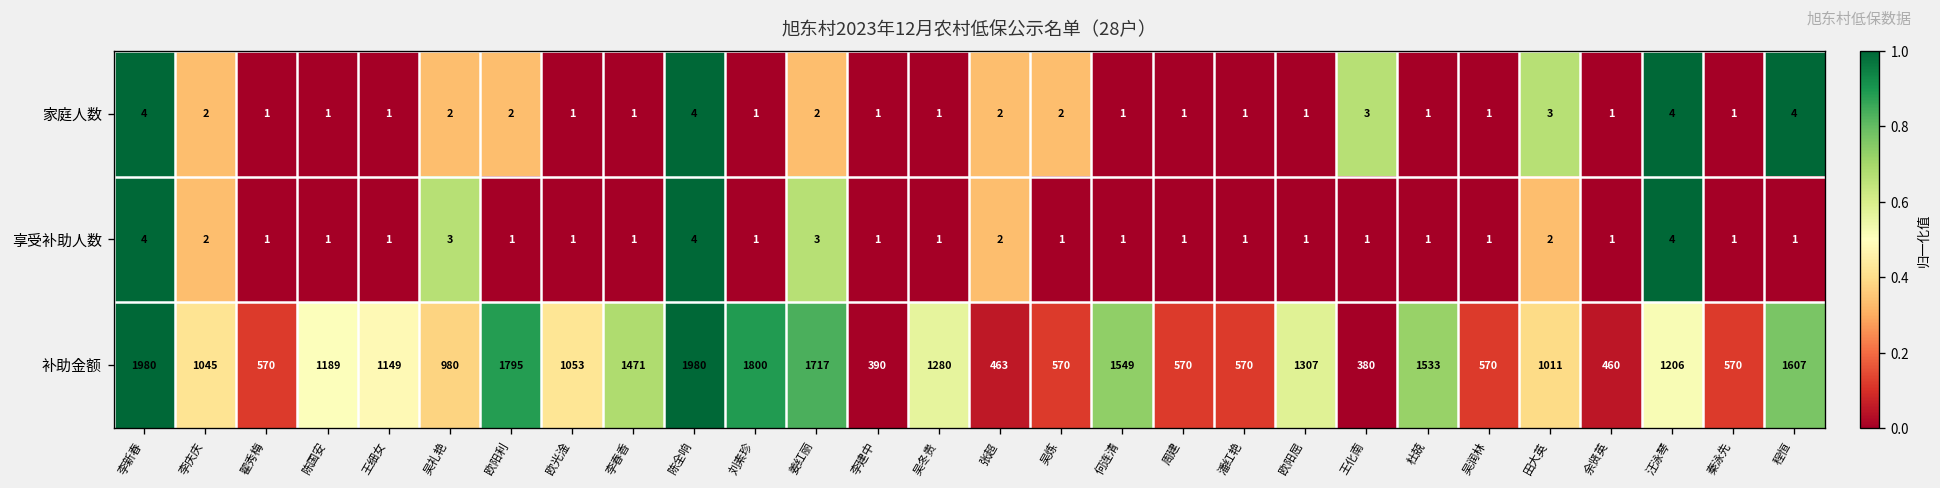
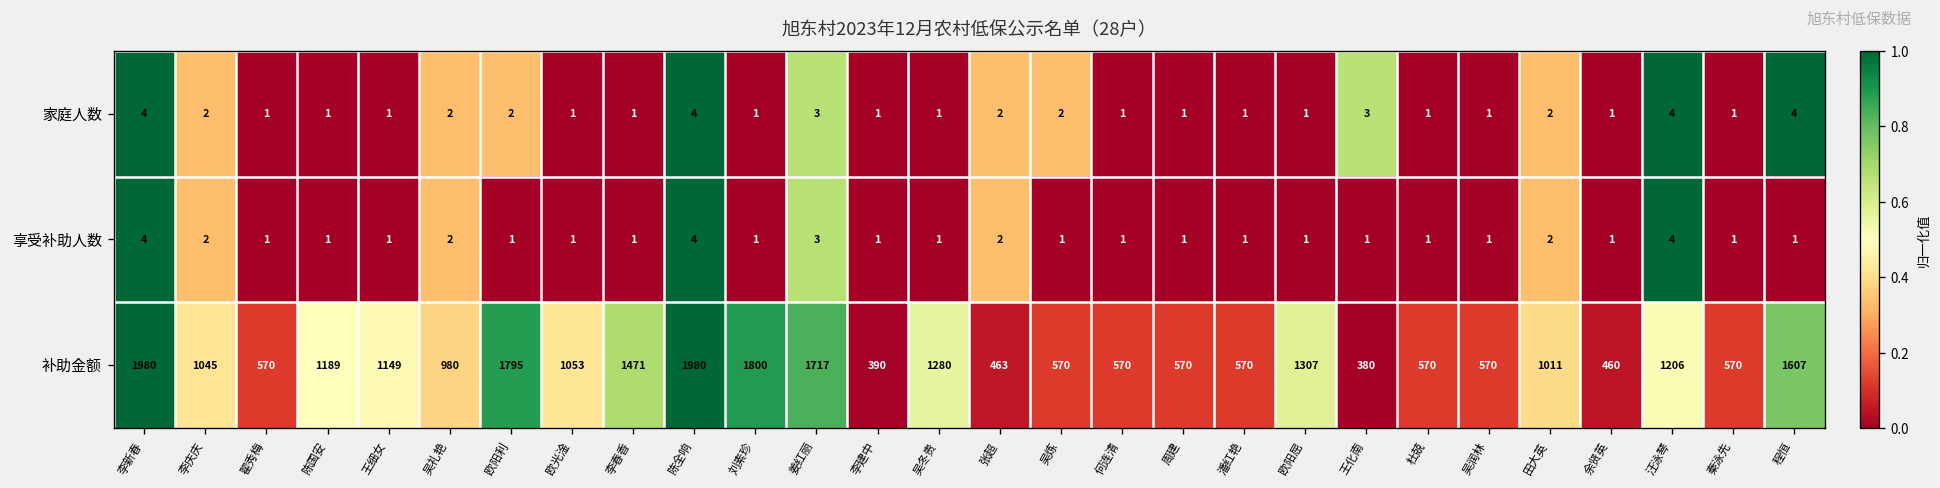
  {
    "家庭人数": {
      "李新春": 4,
      "李庆庆": 2,
      "翟秀梅": 1,
      "陈国安": 1,
      "王细女": 1,
      "吴礼艳": 2,
      "欧阳利": 2,
      "欧光淦": 1,
      "李春香": 1,
      "陈全响": 4,
      "刘素珍": 1,
-     "姜红丽": 2,
+     "姜红丽": 3,
      "李建中": 1,
      "吴冬贵": 1,
      "张超": 2,
      "吴炼": 2,
      "何连清": 1,
      "周建": 1,
      "潘红艳": 1,
      "欧阳屈": 1,
      "王化南": 3,
      "杜兢": 1,
      "吴润林": 1,
-     "田大英": 3,
+     "田大英": 2,
      "余贤英": 1,
      "汪泳琴": 4,
      "秦泳先": 1,
      "程恒": 4
    },
    "享受补助人数": {
      "李新春": 4,
      "李庆庆": 2,
      "翟秀梅": 1,
      "陈国安": 1,
      "王细女": 1,
-     "吴礼艳": 3,
+     "吴礼艳": 2,
      "欧阳利": 1,
      "欧光淦": 1,
      "李春香": 1,
      "陈全响": 4,
      "刘素珍": 1,
      "姜红丽": 3,
      "李建中": 1,
      "吴冬贵": 1,
      "张超": 2,
      "吴炼": 1,
      "何连清": 1,
      "周建": 1,
      "潘红艳": 1,
      "欧阳屈": 1,
      "王化南": 1,
      "杜兢": 1,
      "吴润林": 1,
      "田大英": 2,
      "余贤英": 1,
      "汪泳琴": 4,
      "秦泳先": 1,
      "程恒": 1
    },
    "补助金额": {
      "李新春": 1980,
      "李庆庆": 1045,
      "翟秀梅": 570,
      "陈国安": 1189,
      "王细女": 1149,
      "吴礼艳": 980,
      "欧阳利": 1795,
      "欧光淦": 1053,
      "李春香": 1471,
      "陈全响": 1980,
      "刘素珍": 1800,
      "姜红丽": 1717,
      "李建中": 390,
      "吴冬贵": 1280,
      "张超": 463,
      "吴炼": 570,
-     "何连清": 1549,
+     "何连清": 570,
      "周建": 570,
      "潘红艳": 570,
      "欧阳屈": 1307,
      "王化南": 380,
-     "杜兢": 1533,
+     "杜兢": 570,
      "吴润林": 570,
      "田大英": 1011,
      "余贤英": 460,
      "汪泳琴": 1206,
      "秦泳先": 570,
      "程恒": 1607
    }
  }
